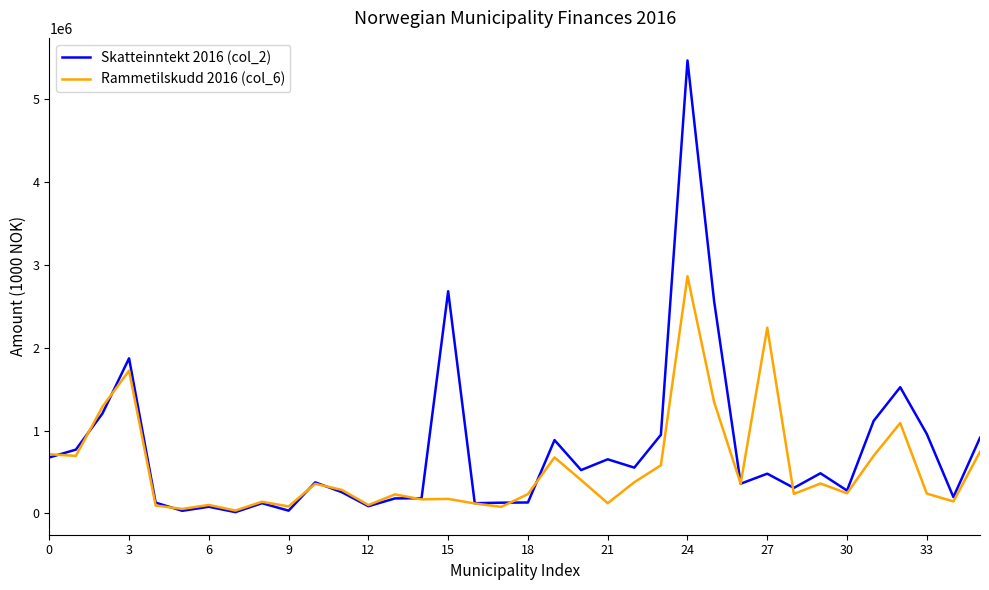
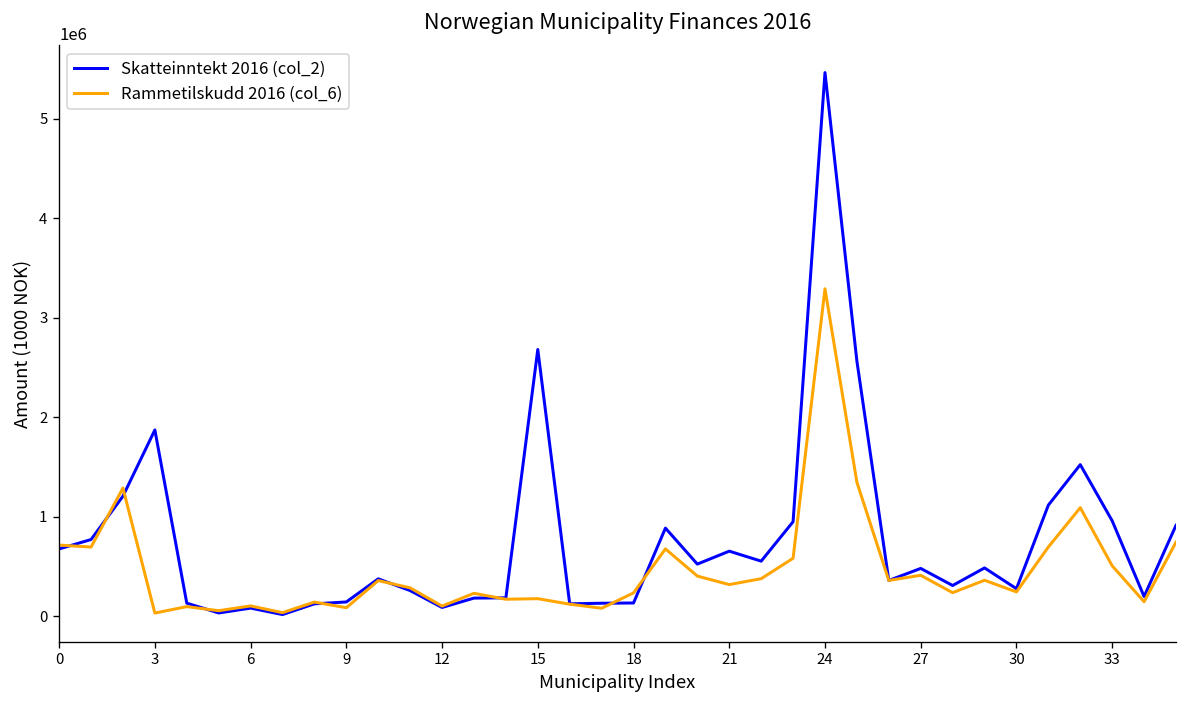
  {
    "Skatteinntekt 2016 (col_2)": {
      "0": 700000,
      "3": 1900000,
-     "9": 0,
+     "9": 100000,
      "15": 2700000,
      "18": 100000,
      "21": 700000,
      "24": 5500000,
      "27": 500000,
      "30": 300000,
      "33": 1000000
    },
    "Rammetilskudd 2016 (col_6)": {
      "0": 700000,
-     "3": 1700000,
+     "3": 0,
      "9": 100000,
      "15": 200000,
      "18": 200000,
-     "21": 100000,
-     "24": 2900000,
-     "27": 2200000,
+     "21": 300000,
+     "24": 3300000,
+     "27": 400000,
      "30": 200000,
-     "33": 200000
+     "33": 500000
    }
  }
